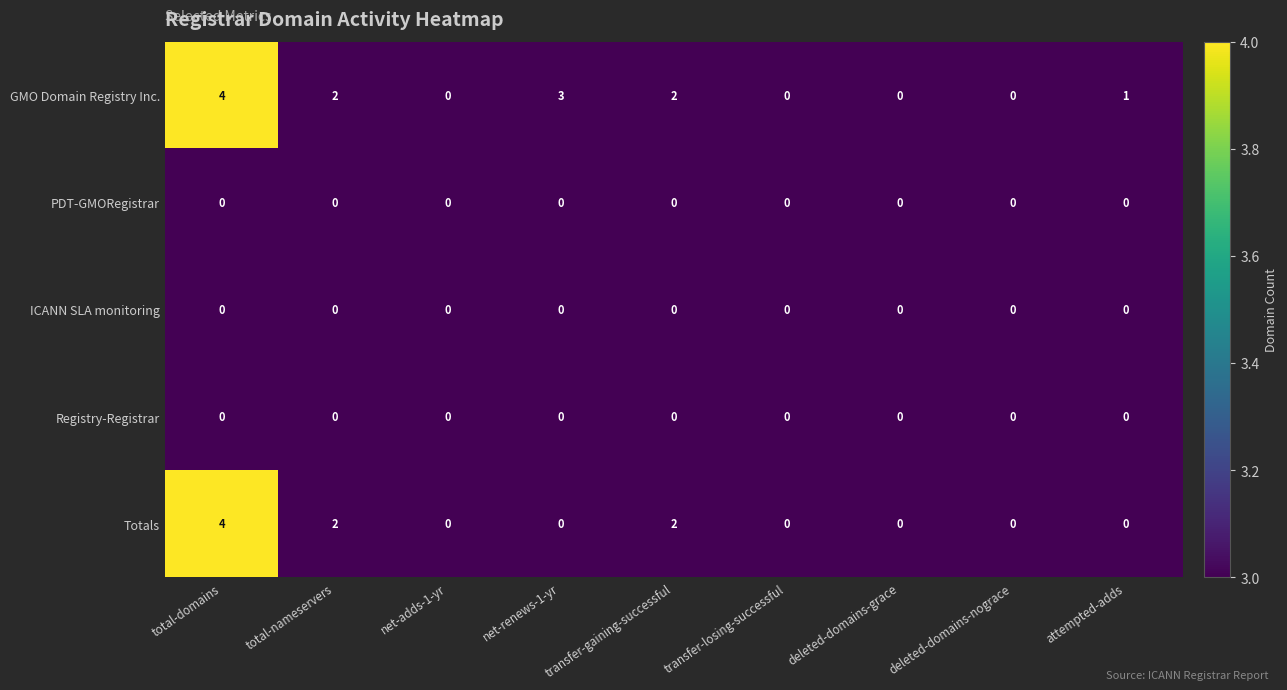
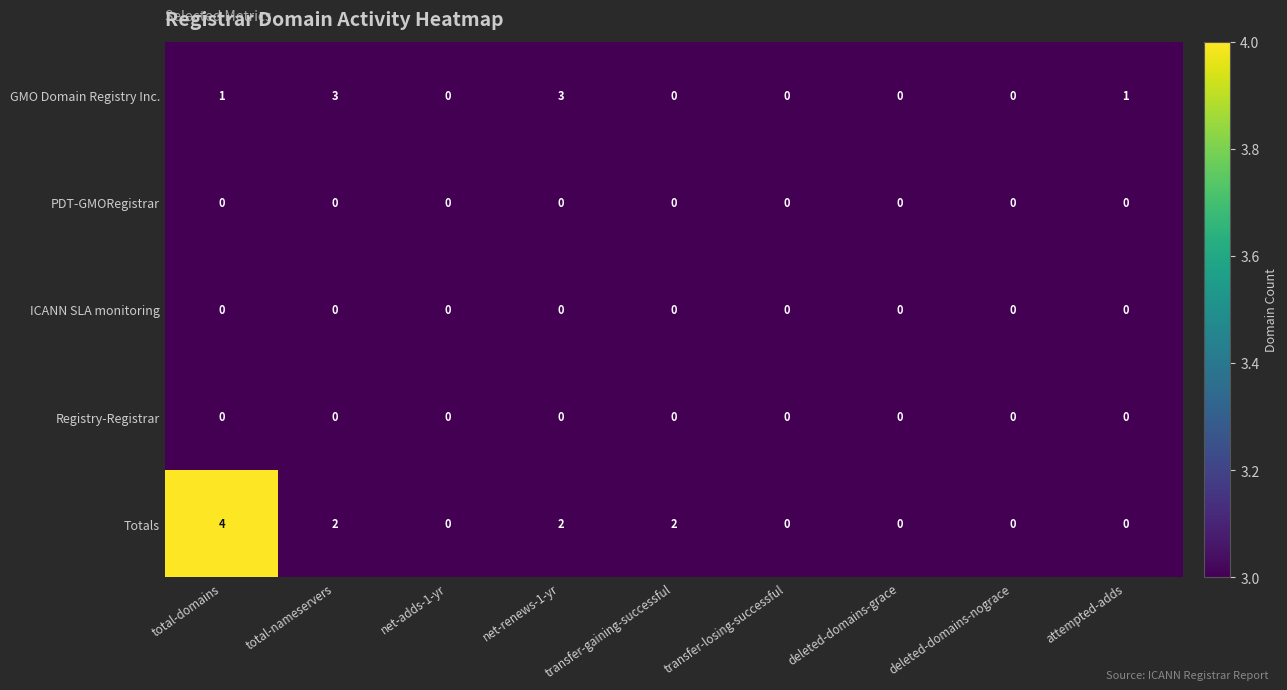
  {
    "GMO Domain Registry Inc.": {
-     "total-domains": 4,
-     "total-nameservers": 2,
+     "total-domains": 1,
+     "total-nameservers": 3,
      "net-adds-1-yr": 0,
      "net-renews-1-yr": 3,
-     "transfer-gaining-successful": 2,
+     "transfer-gaining-successful": 0,
      "transfer-losing-successful": 0,
      "deleted-domains-grace": 0,
      "deleted-domains-nograce": 0,
      "attempted-adds": 1
    },
    "PDT-GMORegistrar": {
      "total-domains": 0,
      "total-nameservers": 0,
      "net-adds-1-yr": 0,
      "net-renews-1-yr": 0,
      "transfer-gaining-successful": 0,
      "transfer-losing-successful": 0,
      "deleted-domains-grace": 0,
      "deleted-domains-nograce": 0,
      "attempted-adds": 0
    },
    "ICANN SLA monitoring": {
      "total-domains": 0,
      "total-nameservers": 0,
      "net-adds-1-yr": 0,
      "net-renews-1-yr": 0,
      "transfer-gaining-successful": 0,
      "transfer-losing-successful": 0,
      "deleted-domains-grace": 0,
      "deleted-domains-nograce": 0,
      "attempted-adds": 0
    },
    "Registry-Registrar": {
      "total-domains": 0,
      "total-nameservers": 0,
      "net-adds-1-yr": 0,
      "net-renews-1-yr": 0,
      "transfer-gaining-successful": 0,
      "transfer-losing-successful": 0,
      "deleted-domains-grace": 0,
      "deleted-domains-nograce": 0,
      "attempted-adds": 0
    },
    "Totals": {
      "total-domains": 4,
      "total-nameservers": 2,
      "net-adds-1-yr": 0,
-     "net-renews-1-yr": 0,
+     "net-renews-1-yr": 2,
      "transfer-gaining-successful": 2,
      "transfer-losing-successful": 0,
      "deleted-domains-grace": 0,
      "deleted-domains-nograce": 0,
      "attempted-adds": 0
    }
  }
